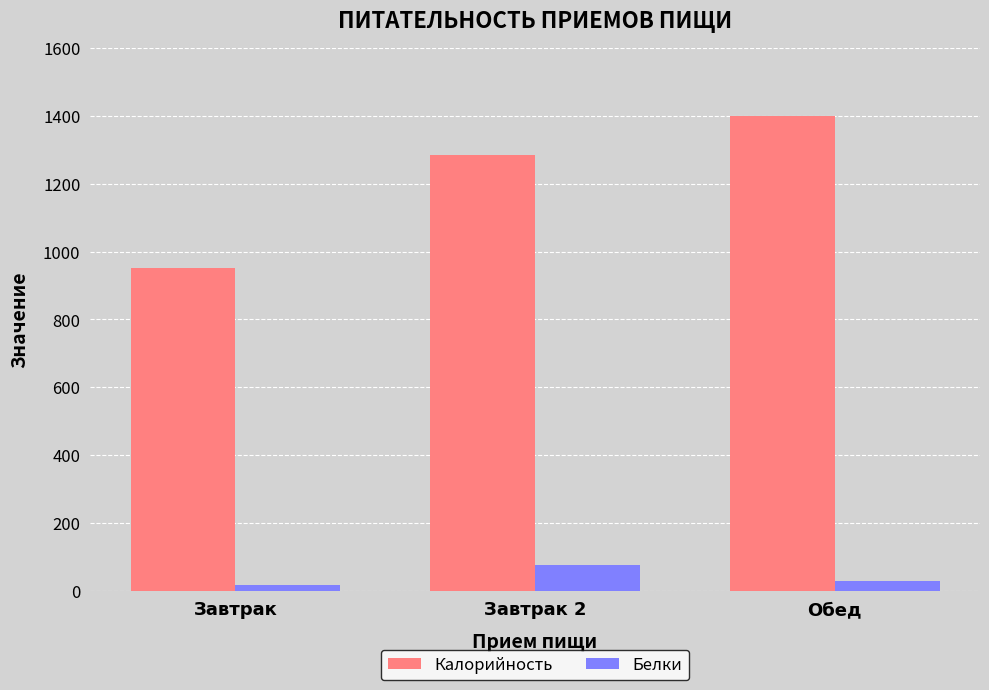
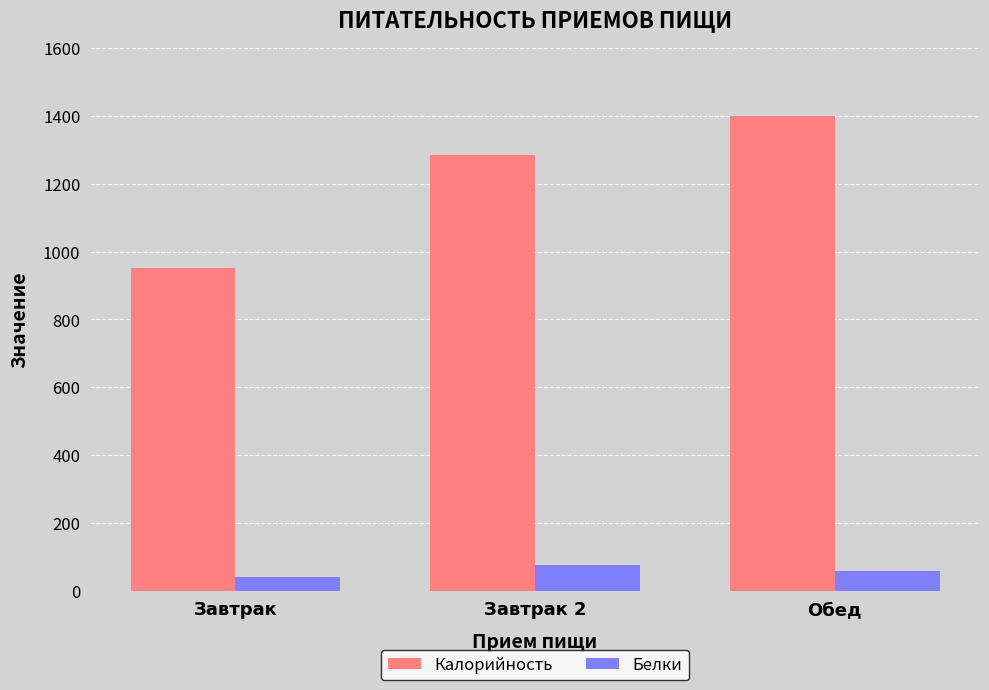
  {
    "Калорийность": {
      "Завтрак": 950,
      "Завтрак 2": 1290,
      "Обед": 1400
    },
    "Белки": {
-     "Завтрак": 20,
+     "Завтрак": 40,
      "Завтрак 2": 80,
-     "Обед": 30
+     "Обед": 60
    }
  }
